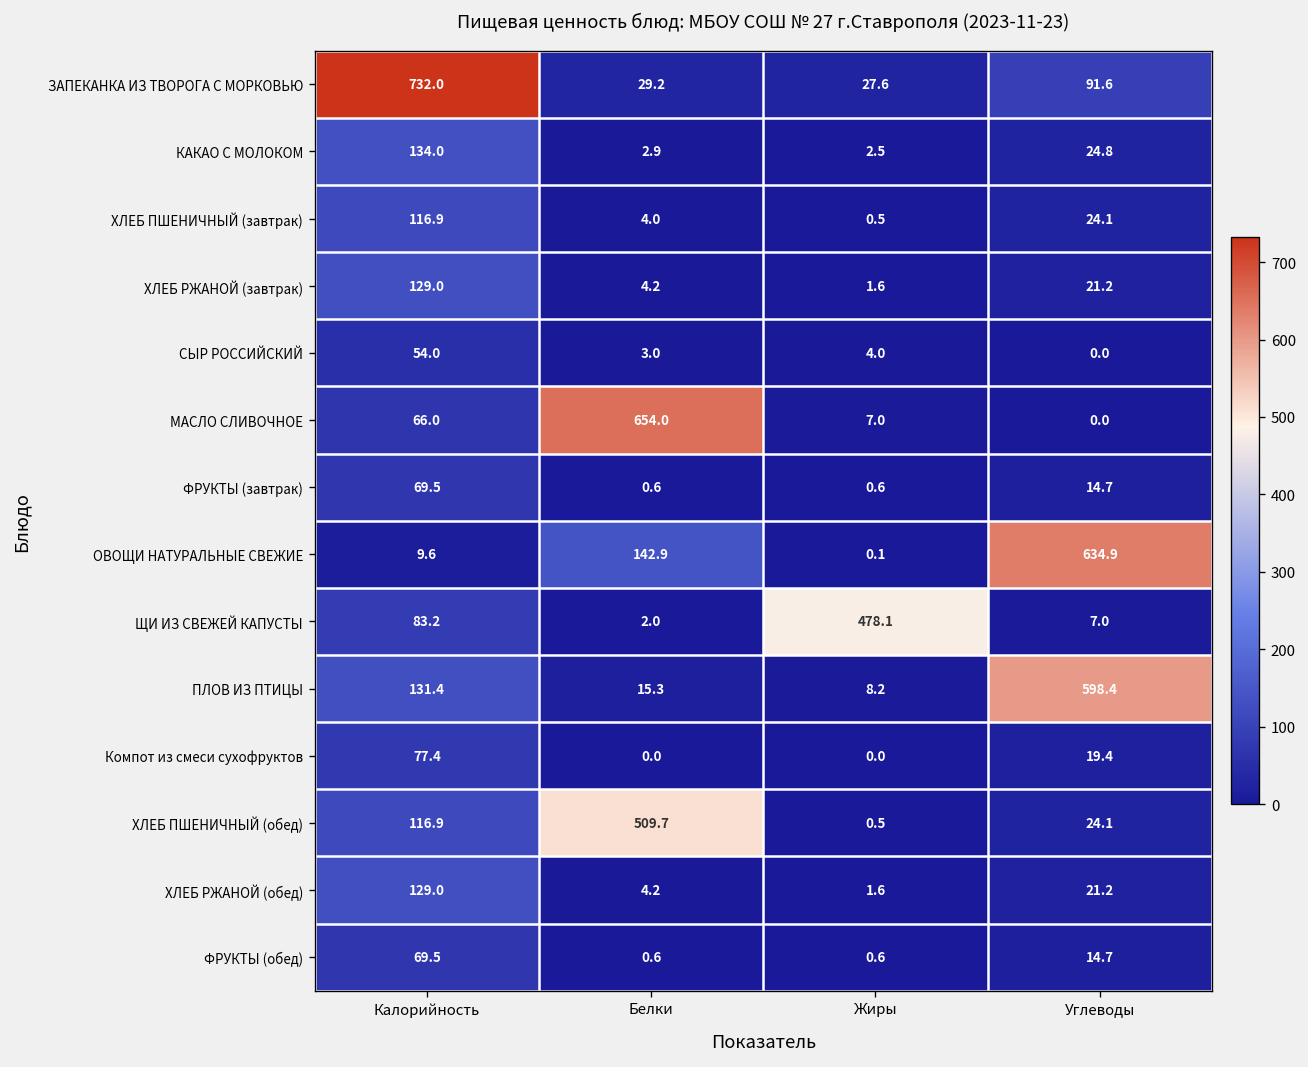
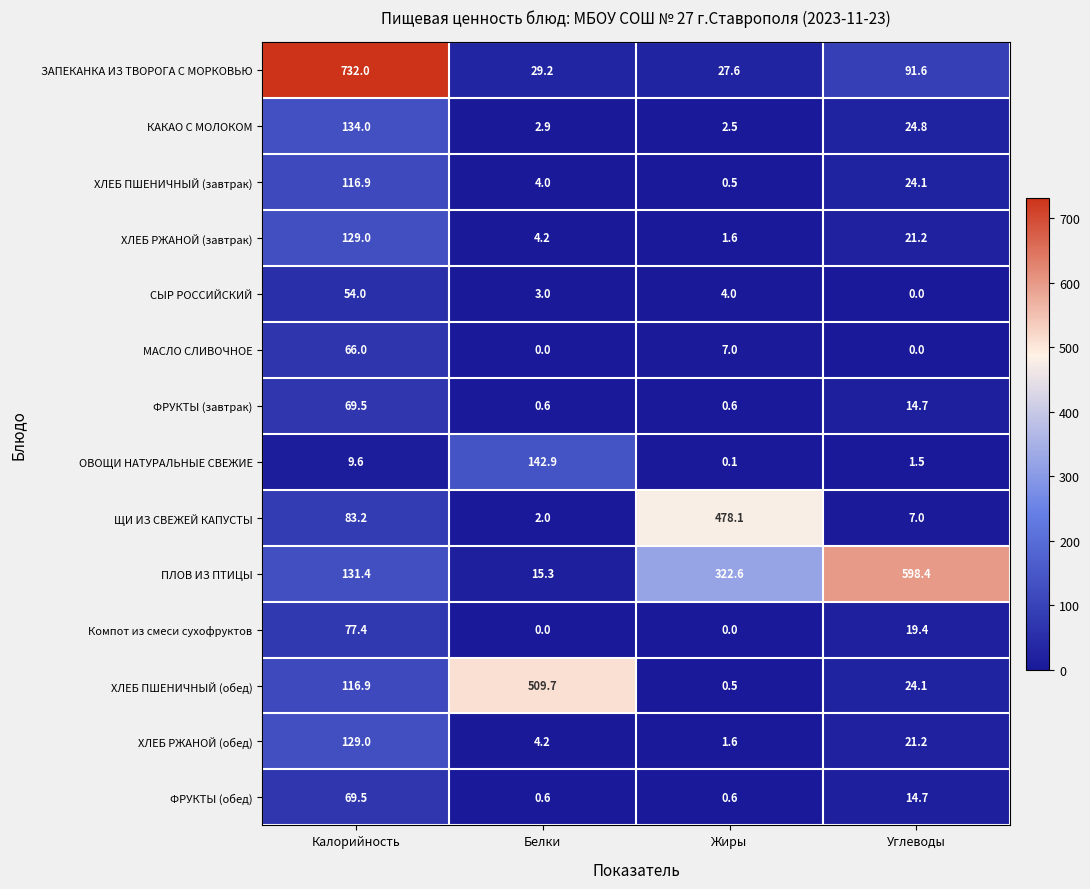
  {
    "ЗАПЕКАНКА ИЗ ТВОРОГА С МОРКОВЬЮ": {
      "Калорийность": 732.0,
      "Белки": 29.2,
      "Жиры": 27.6,
      "Углеводы": 91.6
    },
    "КАКАО С МОЛОКОМ": {
      "Калорийность": 134.0,
      "Белки": 2.9,
      "Жиры": 2.5,
      "Углеводы": 24.8
    },
    "ХЛЕБ ПШЕНИЧНЫЙ (завтрак)": {
      "Калорийность": 116.9,
      "Белки": 4.0,
      "Жиры": 0.5,
      "Углеводы": 24.1
    },
    "ХЛЕБ РЖАНОЙ (завтрак)": {
      "Калорийность": 129.0,
      "Белки": 4.2,
      "Жиры": 1.6,
      "Углеводы": 21.2
    },
    "СЫР РОССИЙСКИЙ": {
      "Калорийность": 54.0,
      "Белки": 3.0,
      "Жиры": 4.0,
      "Углеводы": 0.0
    },
    "МАСЛО СЛИВОЧНОЕ": {
      "Калорийность": 66.0,
-     "Белки": 654.0,
+     "Белки": 0.0,
      "Жиры": 7.0,
      "Углеводы": 0.0
    },
    "ФРУКТЫ (завтрак)": {
      "Калорийность": 69.5,
      "Белки": 0.6,
      "Жиры": 0.6,
      "Углеводы": 14.7
    },
    "ОВОЩИ НАТУРАЛЬНЫЕ СВЕЖИЕ": {
      "Калорийность": 9.6,
      "Белки": 142.9,
      "Жиры": 0.1,
-     "Углеводы": 634.9
+     "Углеводы": 1.5
    },
    "ЩИ ИЗ СВЕЖЕЙ КАПУСТЫ": {
      "Калорийность": 83.2,
      "Белки": 2.0,
      "Жиры": 478.1,
      "Углеводы": 7.0
    },
    "ПЛОВ ИЗ ПТИЦЫ": {
      "Калорийность": 131.4,
      "Белки": 15.3,
-     "Жиры": 8.2,
+     "Жиры": 322.6,
      "Углеводы": 598.4
    },
    "Компот из смеси сухофруктов": {
      "Калорийность": 77.4,
      "Белки": 0.0,
      "Жиры": 0.0,
      "Углеводы": 19.4
    },
    "ХЛЕБ ПШЕНИЧНЫЙ (обед)": {
      "Калорийность": 116.9,
      "Белки": 509.7,
      "Жиры": 0.5,
      "Углеводы": 24.1
    },
    "ХЛЕБ РЖАНОЙ (обед)": {
      "Калорийность": 129.0,
      "Белки": 4.2,
      "Жиры": 1.6,
      "Углеводы": 21.2
    },
    "ФРУКТЫ (обед)": {
      "Калорийность": 69.5,
      "Белки": 0.6,
      "Жиры": 0.6,
      "Углеводы": 14.7
    }
  }
